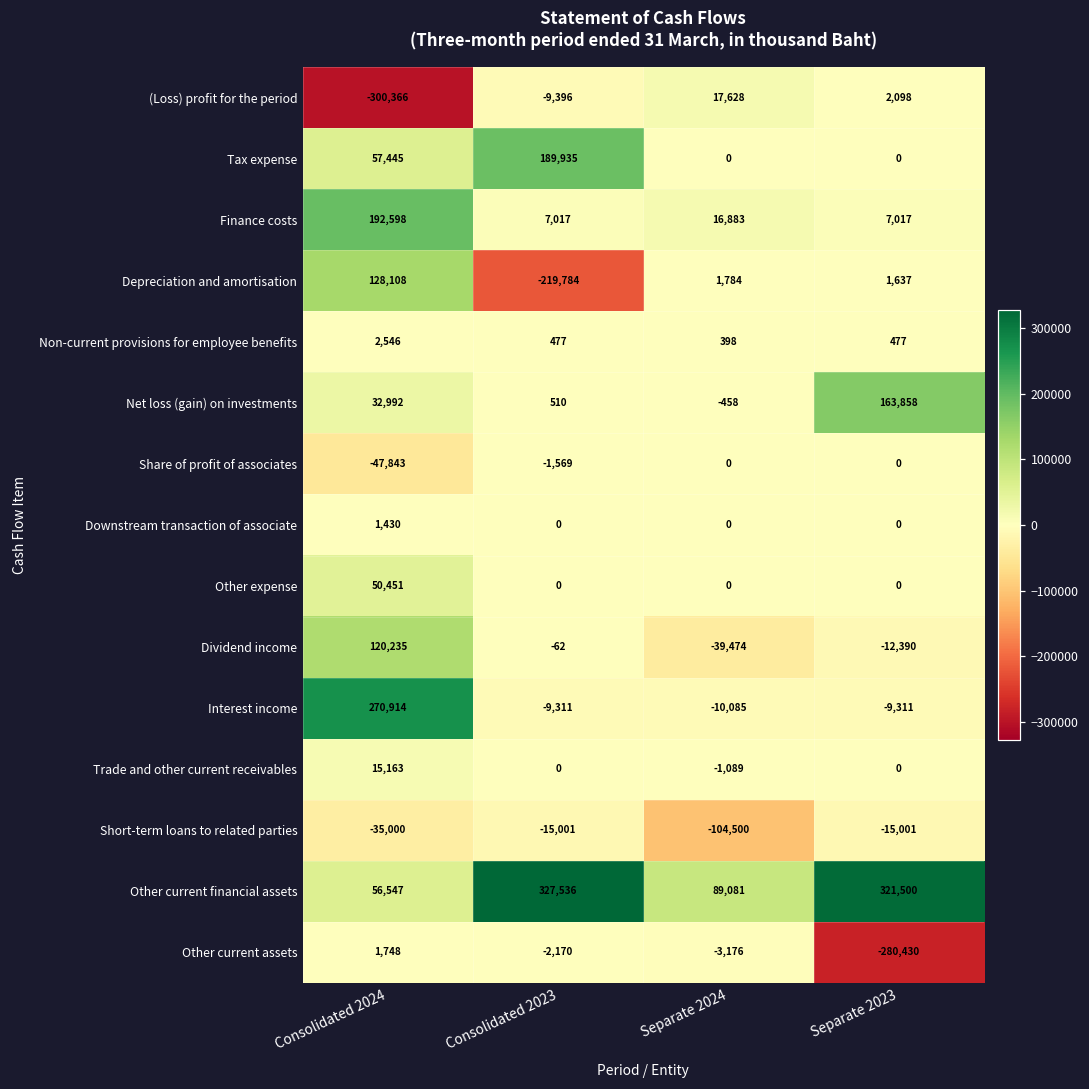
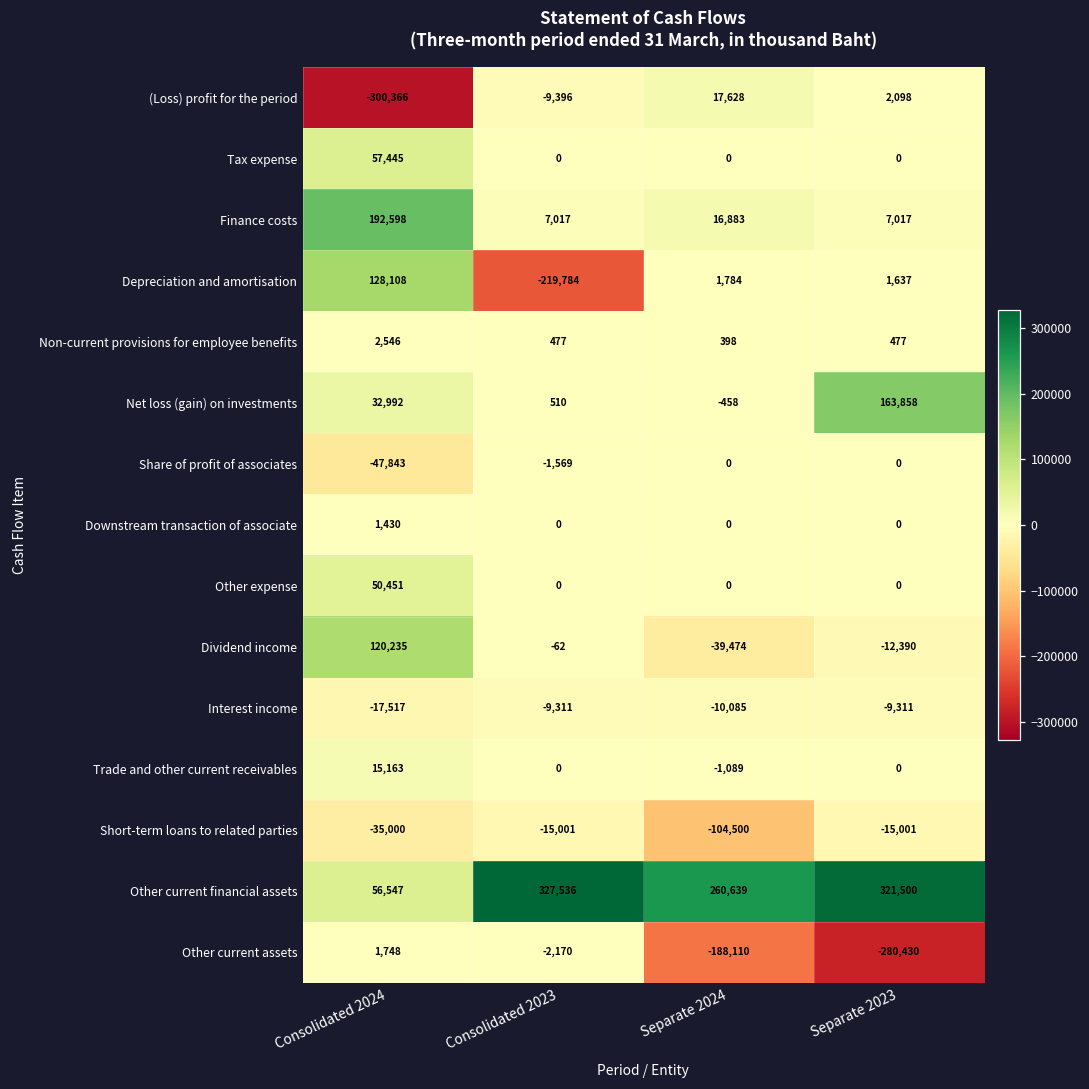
  {
    "(Loss) profit for the period": {
      "Consolidated 2024": "-300,366",
      "Consolidated 2023": "-9,396",
      "Separate 2024": "17,628",
      "Separate 2023": "2,098"
    },
    "Tax expense": {
      "Consolidated 2024": "57,445",
-     "Consolidated 2023": "189,935",
+     "Consolidated 2023": "0",
      "Separate 2024": "0",
      "Separate 2023": "0"
    },
    "Finance costs": {
      "Consolidated 2024": "192,598",
      "Consolidated 2023": "7,017",
      "Separate 2024": "16,883",
      "Separate 2023": "7,017"
    },
    "Depreciation and amortisation": {
      "Consolidated 2024": "128,108",
      "Consolidated 2023": "-219,784",
      "Separate 2024": "1,784",
      "Separate 2023": "1,637"
    },
    "Non-current provisions for employee benefits": {
      "Consolidated 2024": "2,546",
      "Consolidated 2023": "477",
      "Separate 2024": "398",
      "Separate 2023": "477"
    },
    "Net loss (gain) on investments": {
      "Consolidated 2024": "32,992",
      "Consolidated 2023": "510",
      "Separate 2024": "-458",
      "Separate 2023": "163,858"
    },
    "Share of profit of associates": {
      "Consolidated 2024": "-47,843",
      "Consolidated 2023": "-1,569",
      "Separate 2024": "0",
      "Separate 2023": "0"
    },
    "Downstream transaction of associate": {
      "Consolidated 2024": "1,430",
      "Consolidated 2023": "0",
      "Separate 2024": "0",
      "Separate 2023": "0"
    },
    "Other expense": {
      "Consolidated 2024": "50,451",
      "Consolidated 2023": "0",
      "Separate 2024": "0",
      "Separate 2023": "0"
    },
    "Dividend income": {
      "Consolidated 2024": "120,235",
      "Consolidated 2023": "-62",
      "Separate 2024": "-39,474",
      "Separate 2023": "-12,390"
    },
    "Interest income": {
-     "Consolidated 2024": "270,914",
+     "Consolidated 2024": "-17,517",
      "Consolidated 2023": "-9,311",
      "Separate 2024": "-10,085",
      "Separate 2023": "-9,311"
    },
    "Trade and other current receivables": {
      "Consolidated 2024": "15,163",
      "Consolidated 2023": "0",
      "Separate 2024": "-1,089",
      "Separate 2023": "0"
    },
    "Short-term loans to related parties": {
      "Consolidated 2024": "-35,000",
      "Consolidated 2023": "-15,001",
      "Separate 2024": "-104,500",
      "Separate 2023": "-15,001"
    },
    "Other current financial assets": {
      "Consolidated 2024": "56,547",
      "Consolidated 2023": "327,536",
-     "Separate 2024": "89,081",
+     "Separate 2024": "260,639",
      "Separate 2023": "321,500"
    },
    "Other current assets": {
      "Consolidated 2024": "1,748",
      "Consolidated 2023": "-2,170",
-     "Separate 2024": "-3,176",
+     "Separate 2024": "-188,110",
      "Separate 2023": "-280,430"
    }
  }
